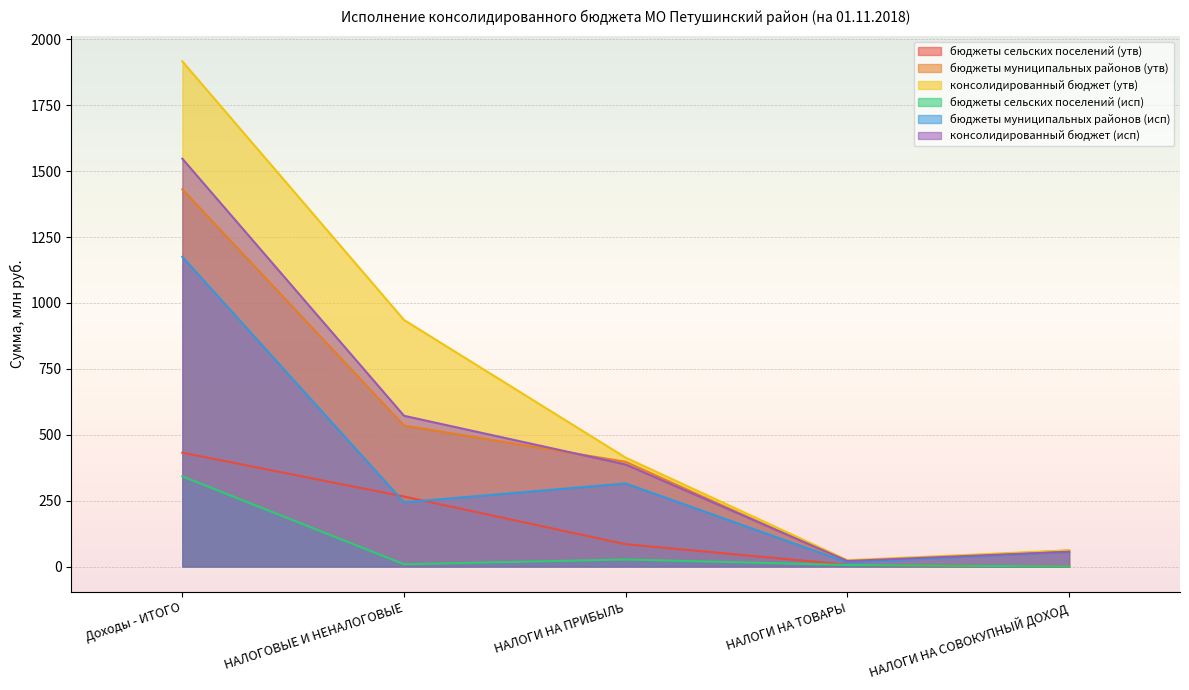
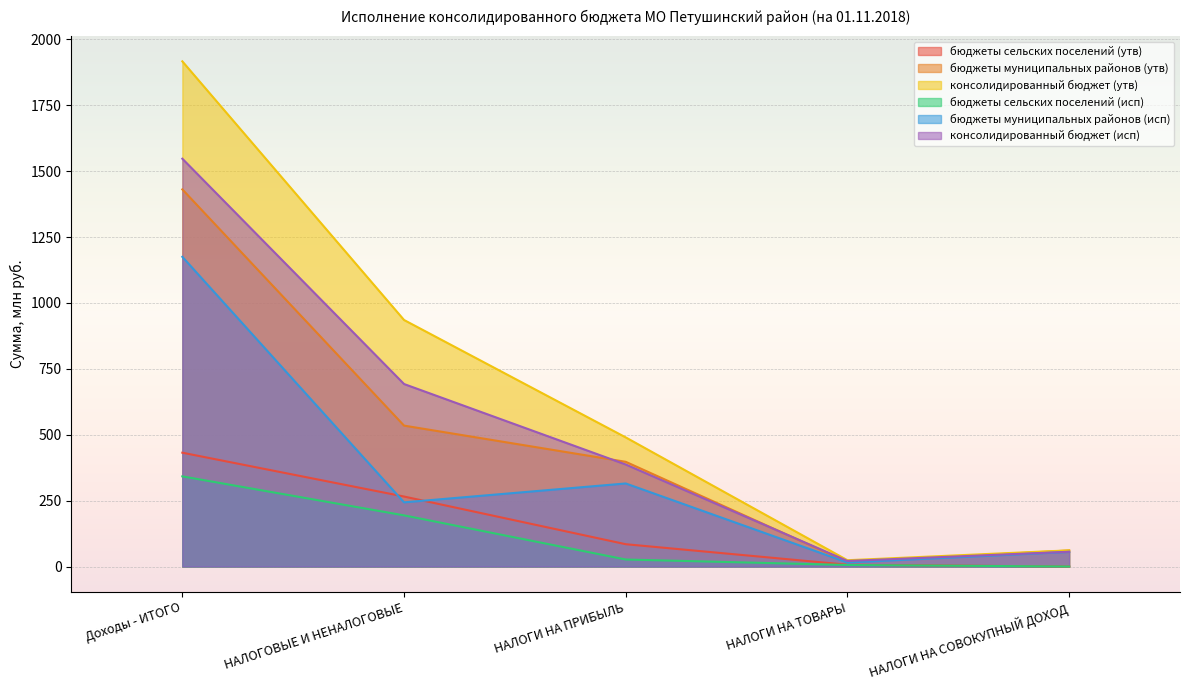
  {
    "консолидированный бюджет (утв)": {
      "Доходы - ИТОГО": 1920,
      "НАЛОГОВЫЕ И НЕНАЛОГОВЫЕ": 940,
-     "НАЛОГИ НА ПРИБЫЛЬ": 410
+     "НАЛОГИ НА ПРИБЫЛЬ": 490
    },
    "бюджеты сельских поселений (исп)": {
      "Доходы - ИТОГО": 340,
-     "НАЛОГОВЫЕ И НЕНАЛОГОВЫЕ": 10,
+     "НАЛОГОВЫЕ И НЕНАЛОГОВЫЕ": 190,
      "НАЛОГИ НА ПРИБЫЛЬ": 30
    },
    "бюджеты муниципальных районов (исп)": {
      "Доходы - ИТОГО": 1180,
      "НАЛОГОВЫЕ И НЕНАЛОГОВЫЕ": 240,
      "НАЛОГИ НА ПРИБЫЛЬ": 320
    },
    "консолидированный бюджет (исп)": {
      "Доходы - ИТОГО": 1550,
-     "НАЛОГОВЫЕ И НЕНАЛОГОВЫЕ": 570,
+     "НАЛОГОВЫЕ И НЕНАЛОГОВЫЕ": 690,
      "НАЛОГИ НА ПРИБЫЛЬ": 390
    }
  }
